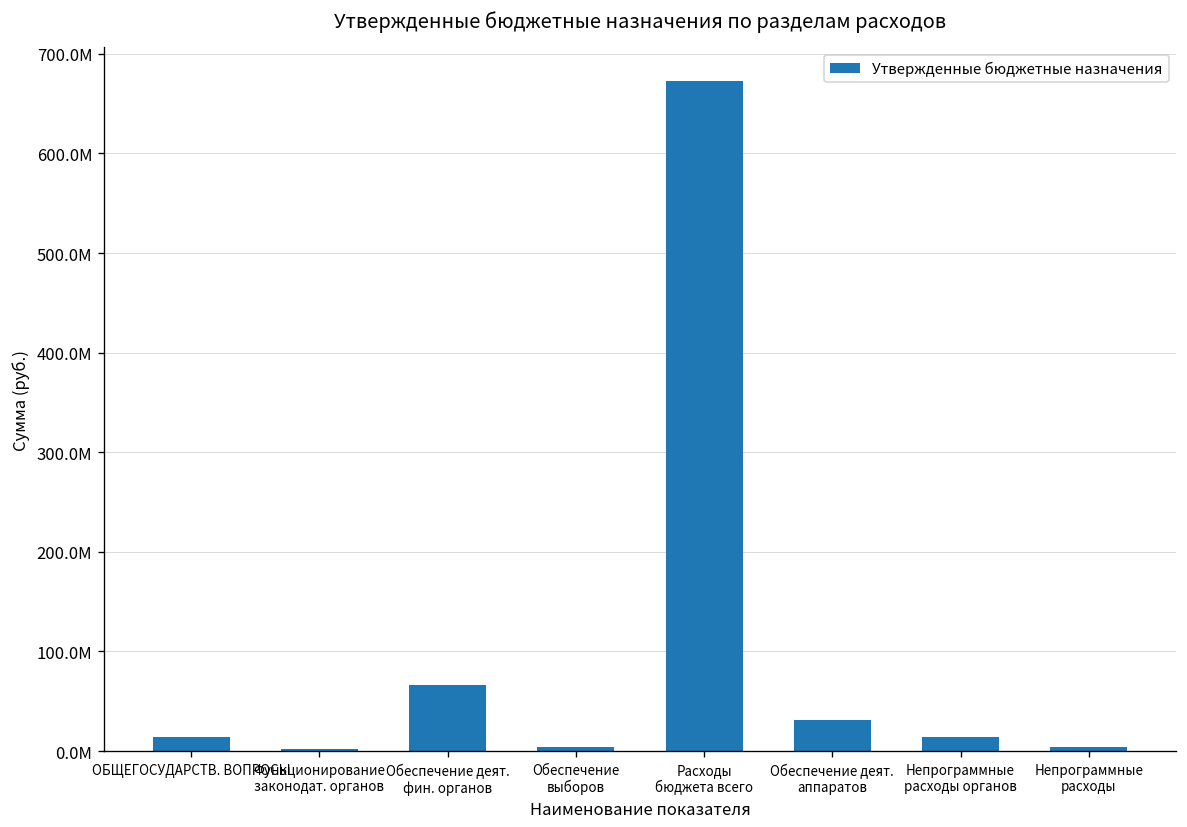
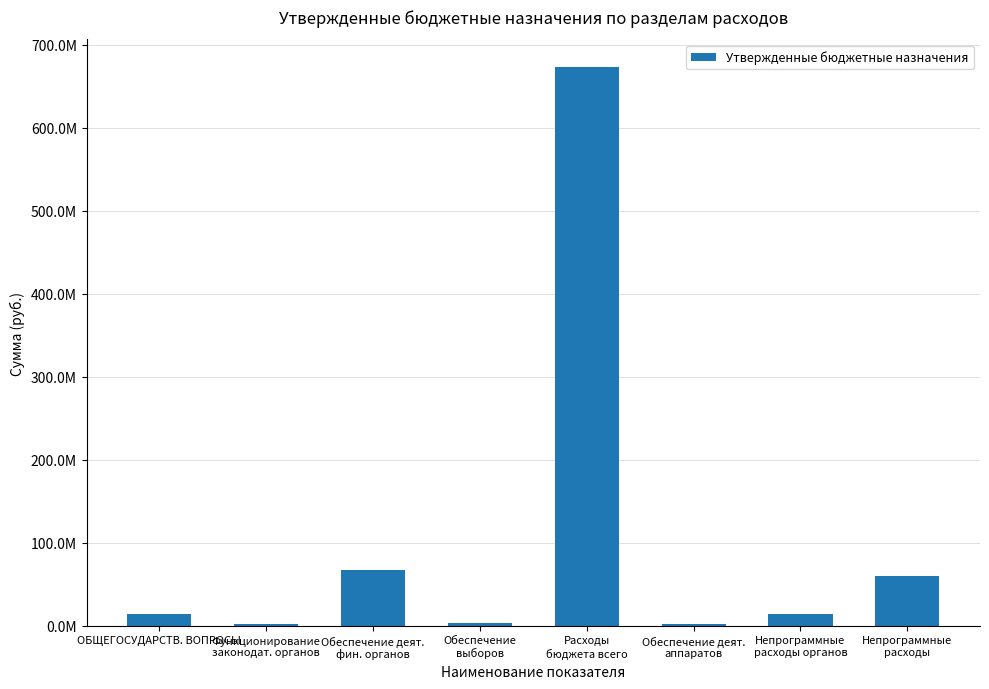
  {
    "Обеспечение деят. фин. органов": 70000000,
    "Обеспечение выборов": 0,
    "Расходы бюджета всего": 670000000,
-   "Обеспечение деят. аппаратов": 30000000,
+   "Обеспечение деят. аппаратов": 0,
    "Непрограммные расходы органов": 10000000,
-   "Непрограммные расходы": 0
+   "Непрограммные расходы": 60000000
  }
